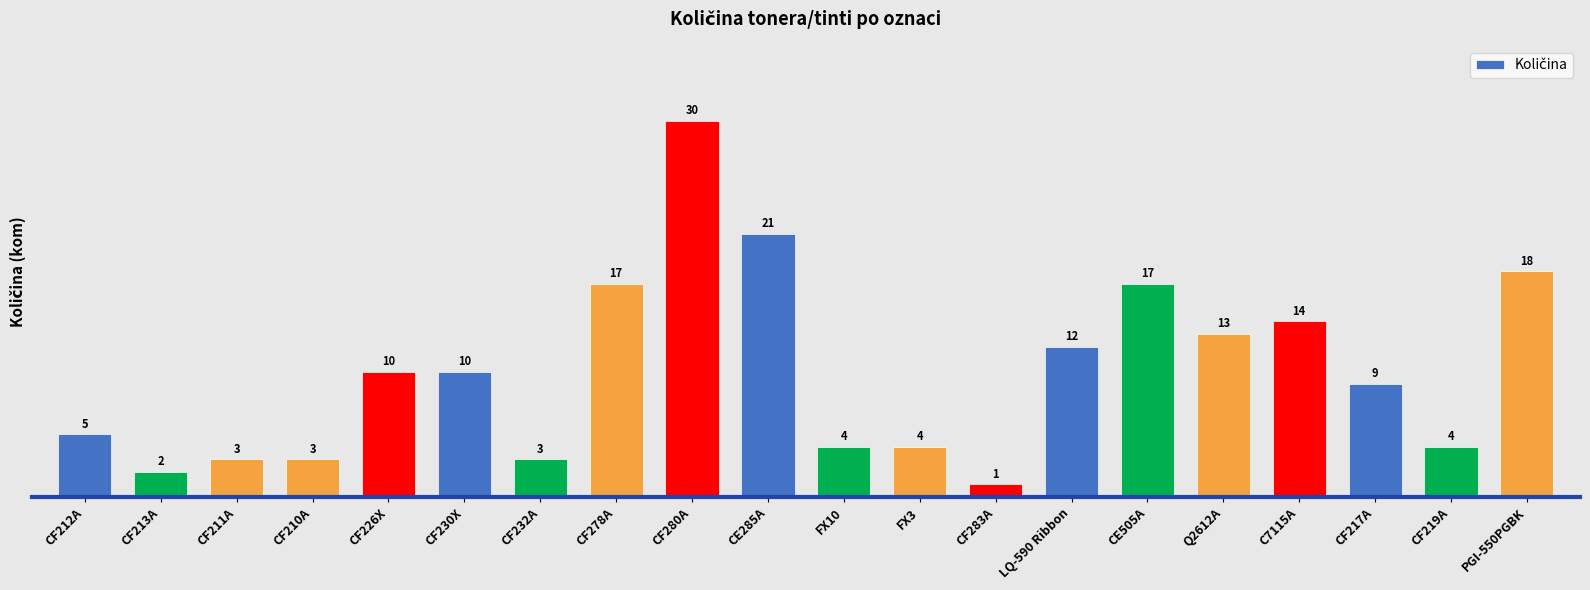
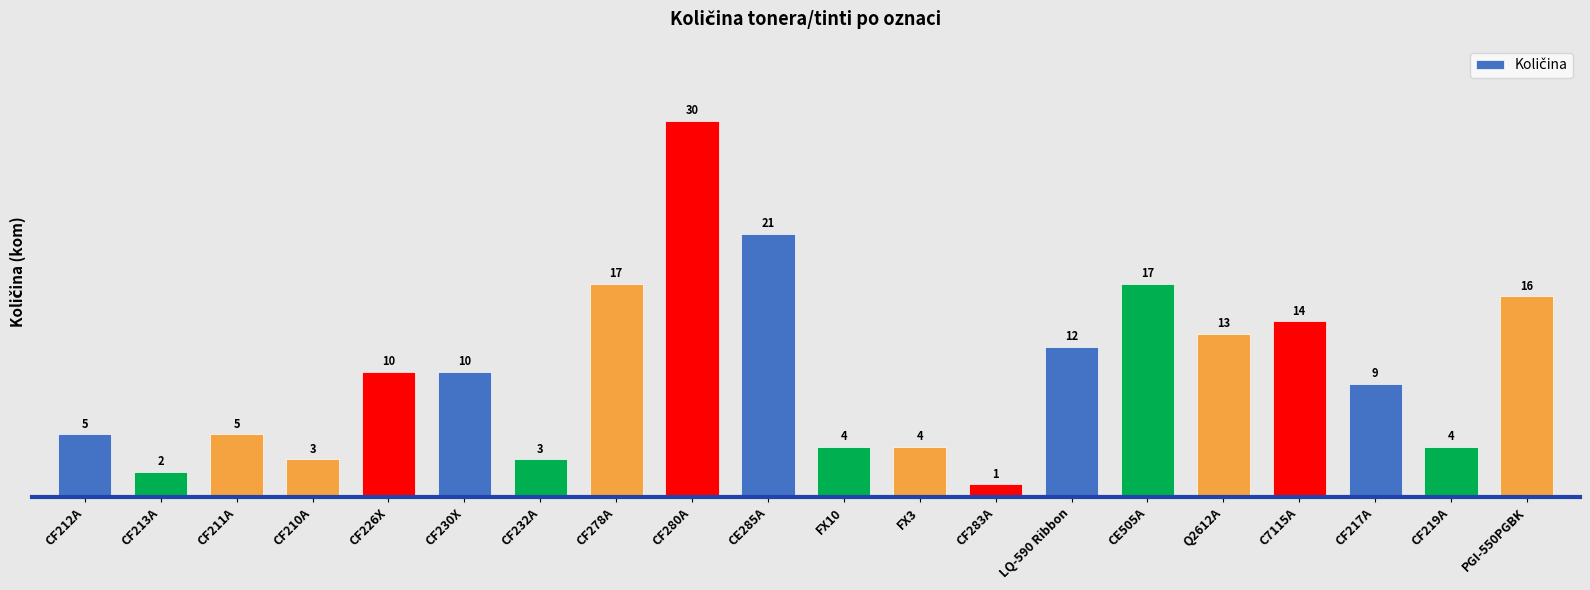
  {
    "CF212A": 5,
    "CF213A": 2,
-   "CF211A": 3,
+   "CF211A": 5,
    "CF210A": 3,
    "CF226X": 10,
    "CF230X": 10,
    "CF232A": 3,
    "CF278A": 17,
    "CF280A": 30,
    "CE285A": 21,
    "FX10": 4,
    "FX3": 4,
    "CF283A": 1,
    "LQ-590 Ribbon": 12,
    "CE505A": 17,
    "Q2612A": 13,
    "C7115A": 14,
    "CF217A": 9,
    "CF219A": 4,
-   "PGI-550PGBK": 18
+   "PGI-550PGBK": 16
  }
